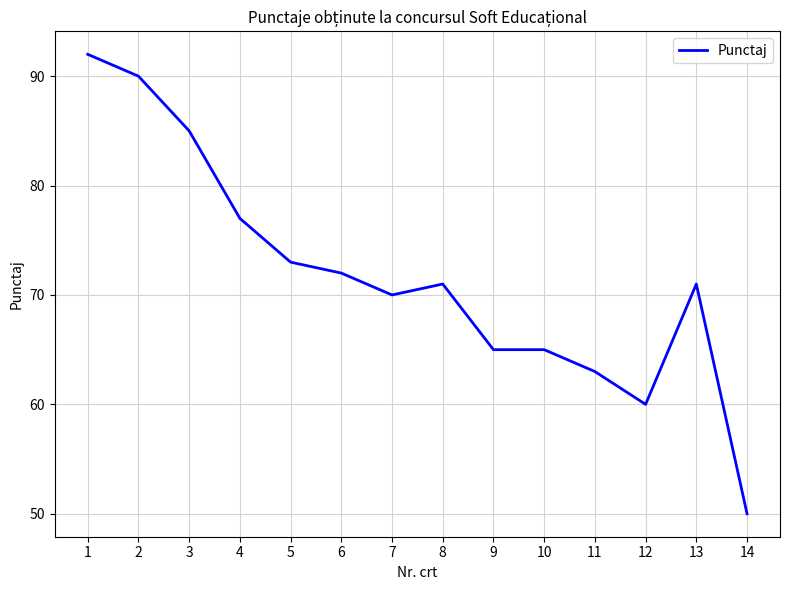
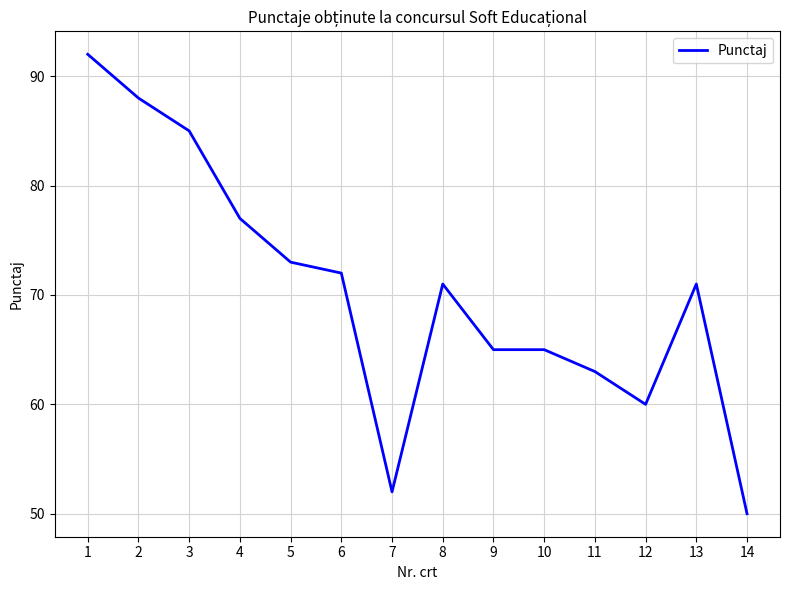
  {
    "1": 92,
-   "2": 90,
+   "2": 88,
    "3": 85,
    "4": 77,
    "5": 73,
    "6": 72,
-   "7": 70,
+   "7": 52,
    "8": 71,
    "9": 65,
    "10": 65,
    "11": 63,
    "12": 60,
    "13": 71,
    "14": 50
  }
